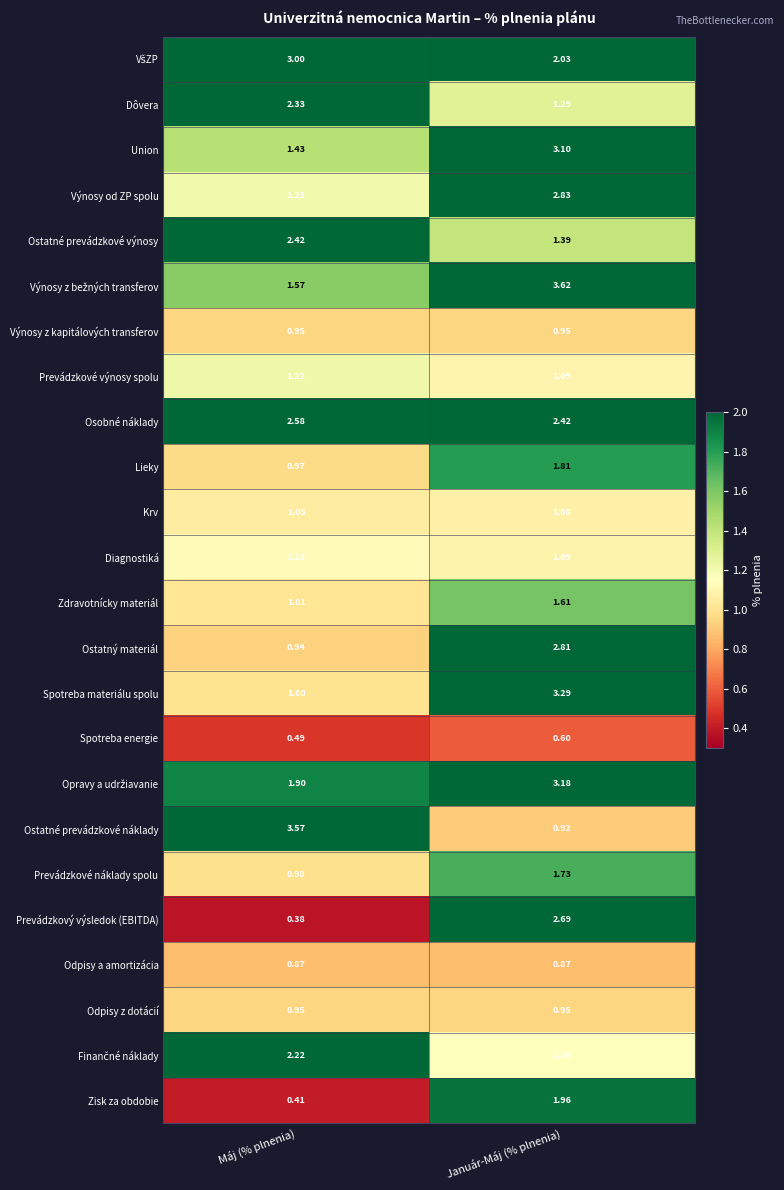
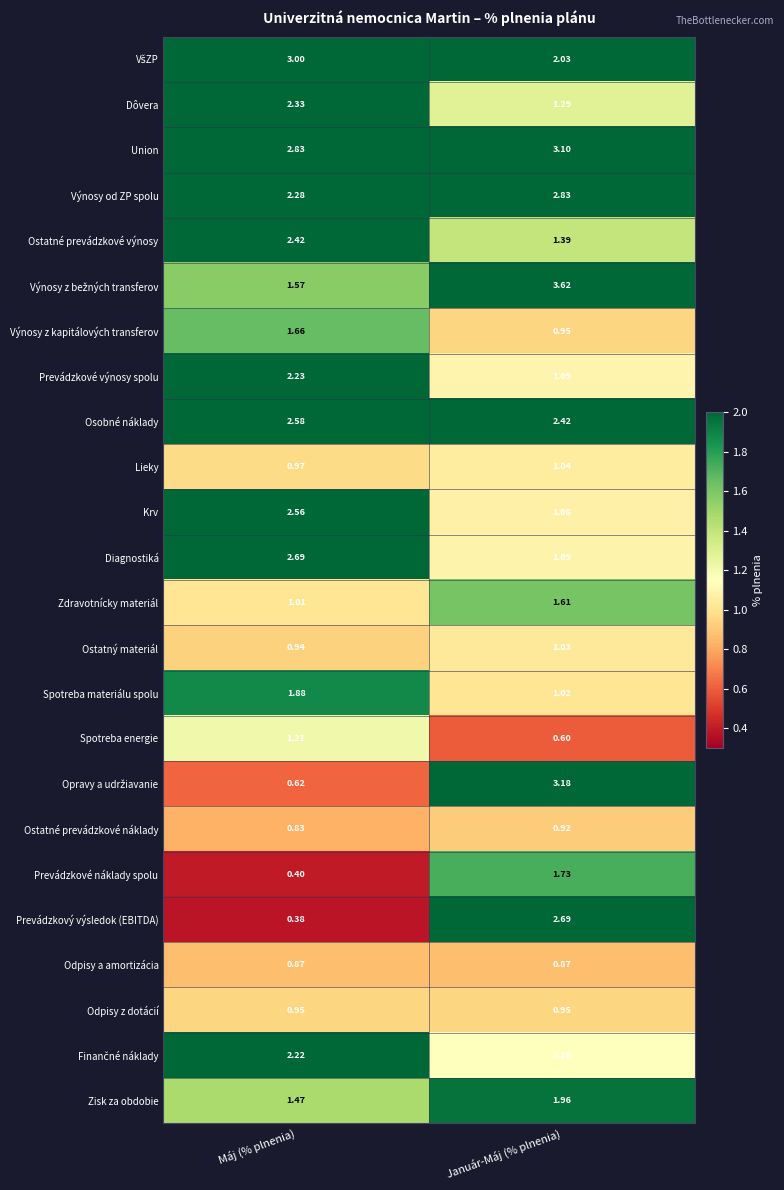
  {
    "VšZP": {
      "Máj (% plnenia)": 3.00,
      "Január-Máj (% plnenia)": 2.03
    },
    "Dôvera": {
      "Máj (% plnenia)": 2.33,
      "Január-Máj (% plnenia)": 1.29
    },
    "Union": {
-     "Máj (% plnenia)": 1.43,
+     "Máj (% plnenia)": 2.83,
      "Január-Máj (% plnenia)": 3.10
    },
    "Výnosy od ZP spolu": {
-     "Máj (% plnenia)": 1.21,
+     "Máj (% plnenia)": 2.28,
      "Január-Máj (% plnenia)": 2.83
    },
    "Ostatné prevádzkové výnosy": {
      "Máj (% plnenia)": 2.42,
      "Január-Máj (% plnenia)": 1.39
    },
    "Výnosy z bežných transferov": {
      "Máj (% plnenia)": 1.57,
      "Január-Máj (% plnenia)": 3.62
    },
    "Výnosy z kapitálových transferov": {
-     "Máj (% plnenia)": 0.95,
+     "Máj (% plnenia)": 1.66,
      "Január-Máj (% plnenia)": 0.95
    },
    "Prevádzkové výnosy spolu": {
-     "Máj (% plnenia)": 1.22,
+     "Máj (% plnenia)": 2.23,
      "Január-Máj (% plnenia)": 1.09
    },
    "Osobné náklady": {
      "Máj (% plnenia)": 2.58,
      "Január-Máj (% plnenia)": 2.42
    },
    "Lieky": {
      "Máj (% plnenia)": 0.97,
-     "Január-Máj (% plnenia)": 1.81
+     "Január-Máj (% plnenia)": 1.04
    },
    "Krv": {
-     "Máj (% plnenia)": 1.05,
+     "Máj (% plnenia)": 2.56,
      "Január-Máj (% plnenia)": 1.08
    },
    "Diagnostiká": {
-     "Máj (% plnenia)": 1.13,
+     "Máj (% plnenia)": 2.69,
      "Január-Máj (% plnenia)": 1.09
    },
    "Zdravotnícky materiál": {
      "Máj (% plnenia)": 1.01,
      "Január-Máj (% plnenia)": 1.61
    },
    "Ostatný materiál": {
      "Máj (% plnenia)": 0.94,
-     "Január-Máj (% plnenia)": 2.81
+     "Január-Máj (% plnenia)": 1.03
    },
    "Spotreba materiálu spolu": {
-     "Máj (% plnenia)": 1.00,
-     "Január-Máj (% plnenia)": 3.29
+     "Máj (% plnenia)": 1.88,
+     "Január-Máj (% plnenia)": 1.02
    },
    "Spotreba energie": {
-     "Máj (% plnenia)": 0.49,
+     "Máj (% plnenia)": 1.21,
      "Január-Máj (% plnenia)": 0.60
    },
    "Opravy a udržiavanie": {
-     "Máj (% plnenia)": 1.90,
+     "Máj (% plnenia)": 0.62,
      "Január-Máj (% plnenia)": 3.18
    },
    "Ostatné prevádzkové náklady": {
-     "Máj (% plnenia)": 3.57,
+     "Máj (% plnenia)": 0.83,
      "Január-Máj (% plnenia)": 0.92
    },
    "Prevádzkové náklady spolu": {
-     "Máj (% plnenia)": 0.98,
+     "Máj (% plnenia)": 0.40,
      "Január-Máj (% plnenia)": 1.73
    },
    "Prevádzkový výsledok (EBITDA)": {
      "Máj (% plnenia)": 0.38,
      "Január-Máj (% plnenia)": 2.69
    },
    "Odpisy a amortizácia": {
      "Máj (% plnenia)": 0.87,
      "Január-Máj (% plnenia)": 0.87
    },
    "Odpisy z dotácií": {
      "Máj (% plnenia)": 0.95,
      "Január-Máj (% plnenia)": 0.95
    },
    "Finančné náklady": {
      "Máj (% plnenia)": 2.22,
      "Január-Máj (% plnenia)": 1.16
    },
    "Zisk za obdobie": {
-     "Máj (% plnenia)": 0.41,
+     "Máj (% plnenia)": 1.47,
      "Január-Máj (% plnenia)": 1.96
    }
  }
